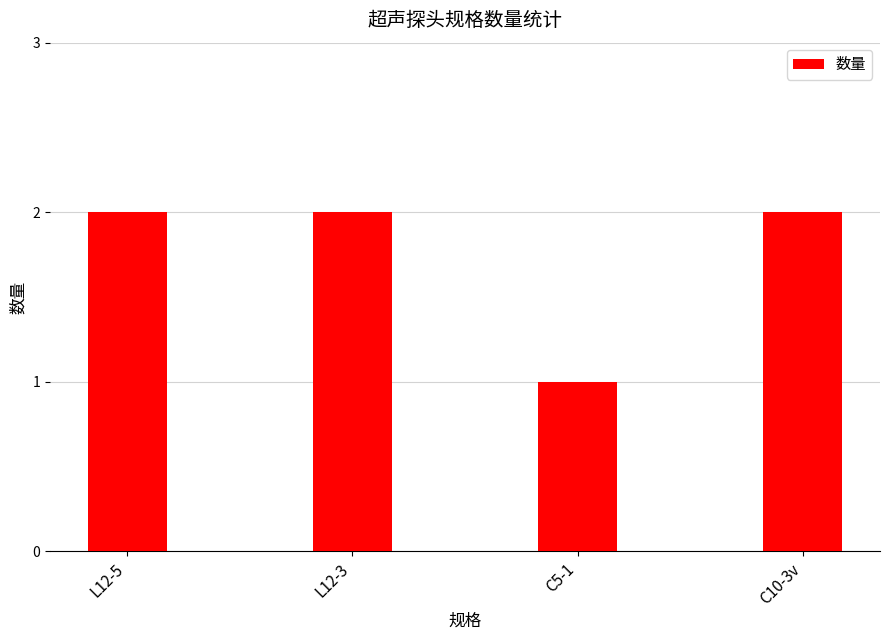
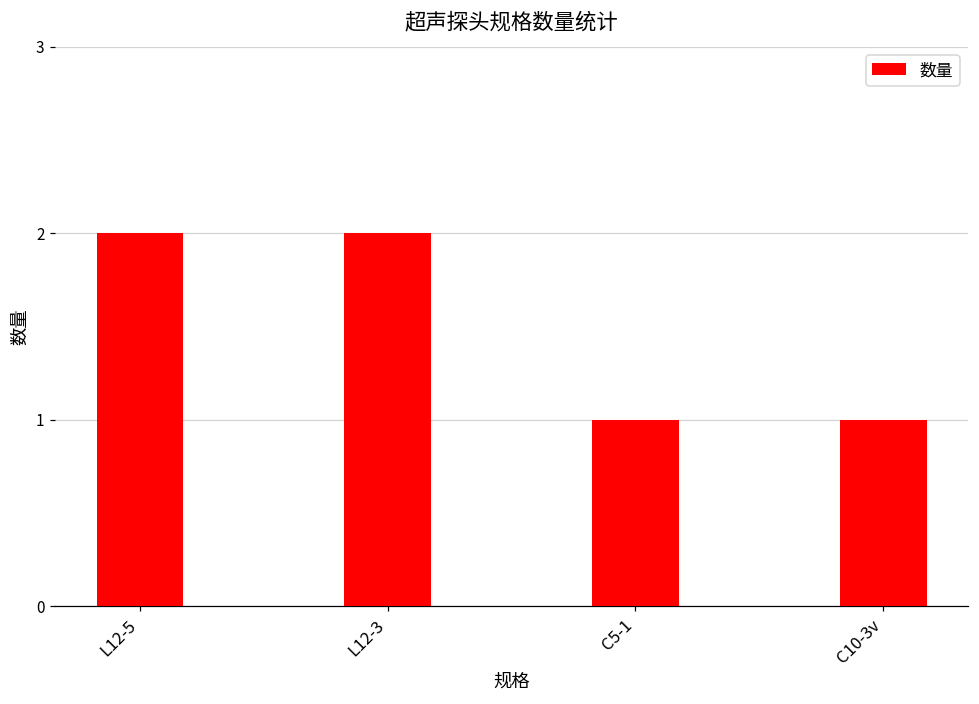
  {
    "L12-5": 2,
    "L12-3": 2,
    "C5-1": 1,
-   "C10-3v": 2
+   "C10-3v": 1
  }
